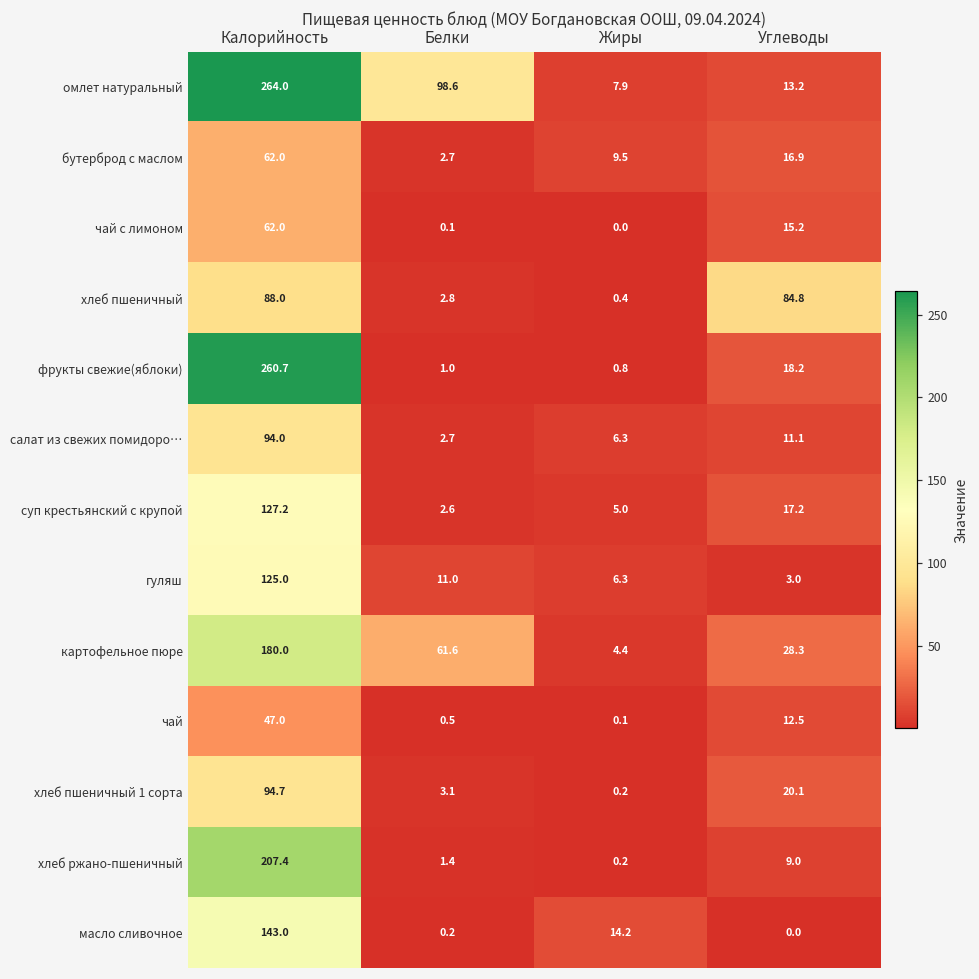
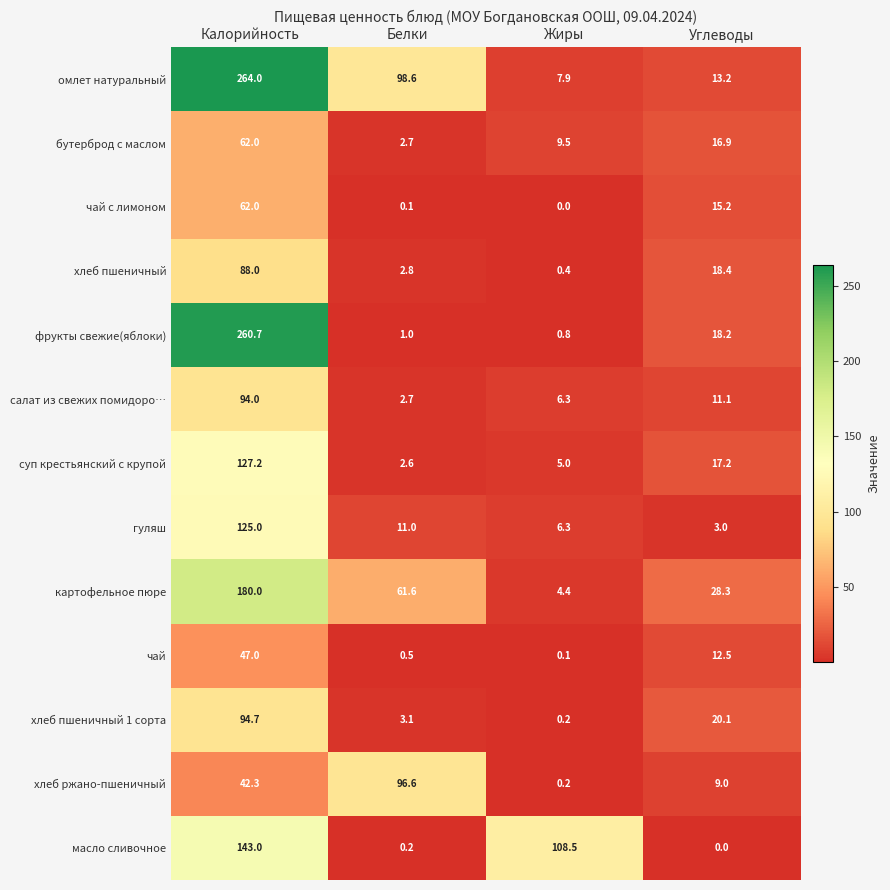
  {
    "омлет натуральный": {
      "Калорийность": 264.0,
      "Белки": 98.6,
      "Жиры": 7.9,
      "Углеводы": 13.2
    },
    "бутерброд с маслом": {
      "Калорийность": 62.0,
      "Белки": 2.7,
      "Жиры": 9.5,
      "Углеводы": 16.9
    },
    "чай с лимоном": {
      "Калорийность": 62.0,
      "Белки": 0.1,
      "Жиры": 0.0,
      "Углеводы": 15.2
    },
    "хлеб пшеничный": {
      "Калорийность": 88.0,
      "Белки": 2.8,
      "Жиры": 0.4,
-     "Углеводы": 84.8
+     "Углеводы": 18.4
    },
    "фрукты свежие(яблоки)": {
      "Калорийность": 260.7,
      "Белки": 1.0,
      "Жиры": 0.8,
      "Углеводы": 18.2
    },
    "салат из свежих помидоро…": {
      "Калорийность": 94.0,
      "Белки": 2.7,
      "Жиры": 6.3,
      "Углеводы": 11.1
    },
    "суп крестьянский с крупой": {
      "Калорийность": 127.2,
      "Белки": 2.6,
      "Жиры": 5.0,
      "Углеводы": 17.2
    },
    "гуляш": {
      "Калорийность": 125.0,
      "Белки": 11.0,
      "Жиры": 6.3,
      "Углеводы": 3.0
    },
    "картофельное пюре": {
      "Калорийность": 180.0,
      "Белки": 61.6,
      "Жиры": 4.4,
      "Углеводы": 28.3
    },
    "чай": {
      "Калорийность": 47.0,
      "Белки": 0.5,
      "Жиры": 0.1,
      "Углеводы": 12.5
    },
    "хлеб пшеничный 1 сорта": {
      "Калорийность": 94.7,
      "Белки": 3.1,
      "Жиры": 0.2,
      "Углеводы": 20.1
    },
    "хлеб ржано-пшеничный": {
-     "Калорийность": 207.4,
-     "Белки": 1.4,
+     "Калорийность": 42.3,
+     "Белки": 96.6,
      "Жиры": 0.2,
      "Углеводы": 9.0
    },
    "масло сливочное": {
      "Калорийность": 143.0,
      "Белки": 0.2,
-     "Жиры": 14.2,
+     "Жиры": 108.5,
      "Углеводы": 0.0
    }
  }
